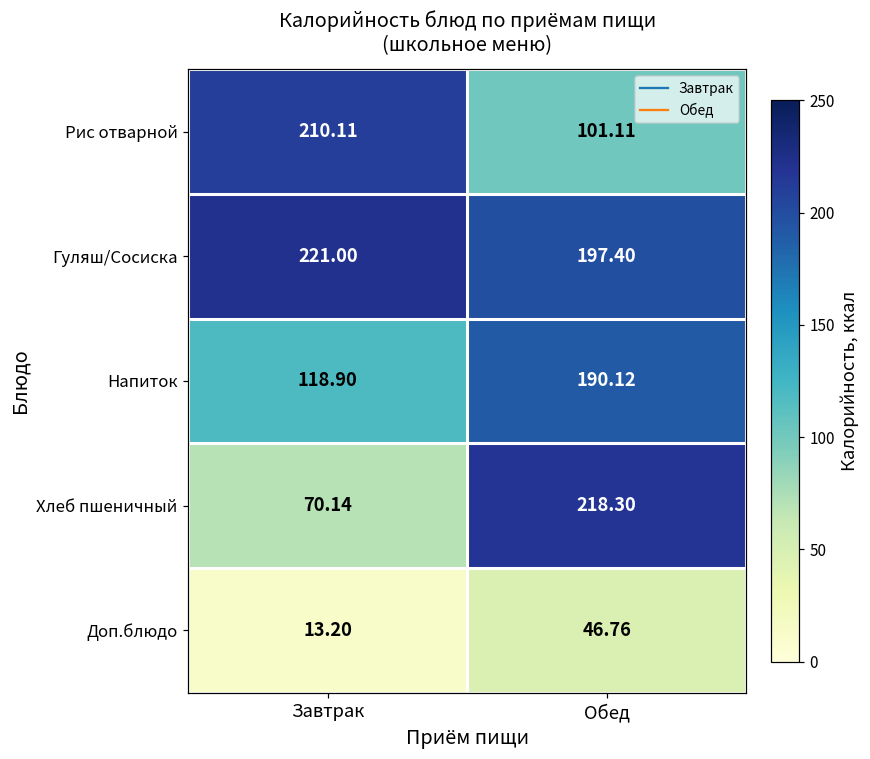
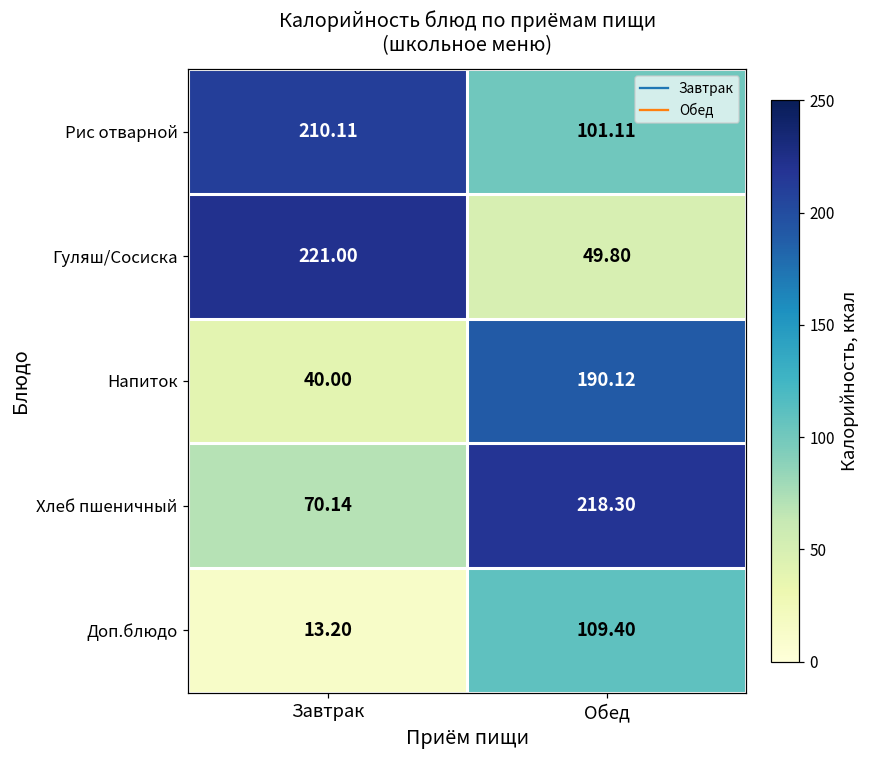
  {
    "Рис отварной": {
      "Завтрак": 210.11
    },
    "Гуляш/Сосиска": {
      "Завтрак": 221.00,
-     "Обед": 197.40
+     "Обед": 49.80
    },
    "Напиток": {
-     "Завтрак": 118.90,
+     "Завтрак": 40.00,
      "Обед": 190.12
    },
    "Хлеб пшеничный": {
      "Завтрак": 70.14,
      "Обед": 218.30
    },
    "Доп.блюдо": {
      "Завтрак": 13.20,
-     "Обед": 46.76
+     "Обед": 109.40
    }
  }
